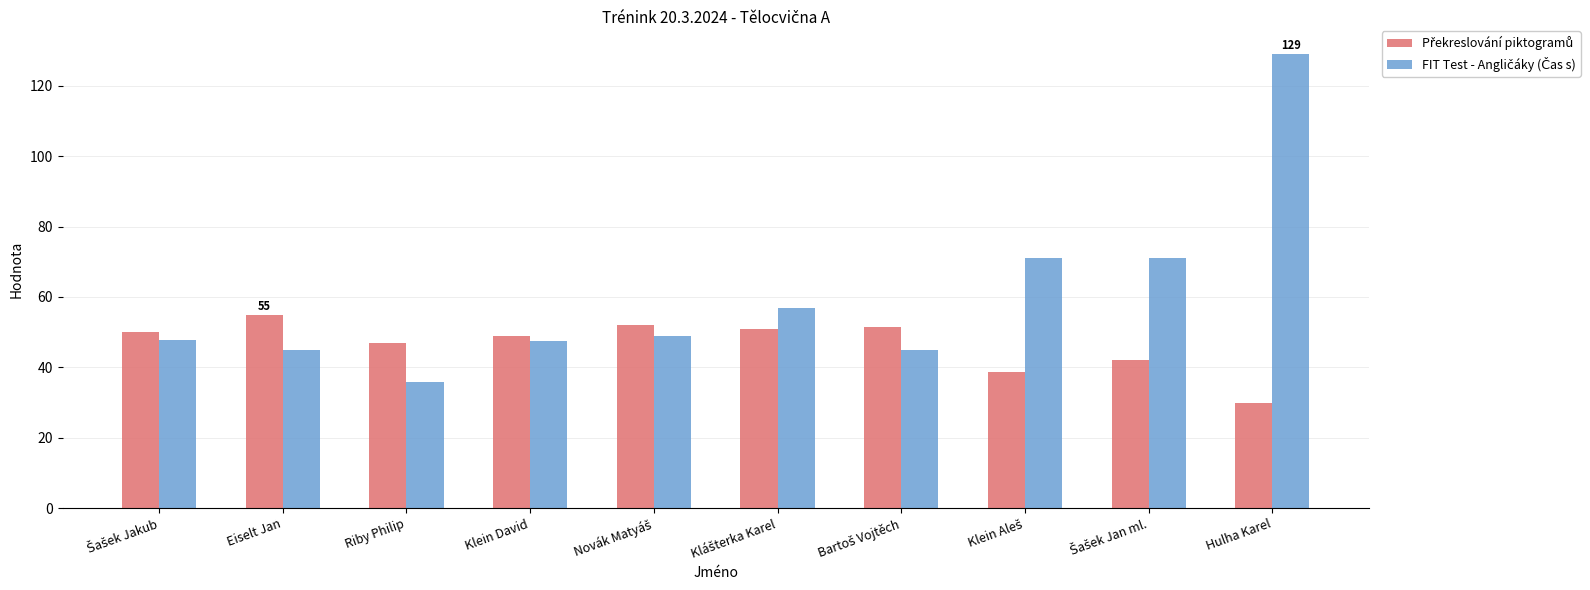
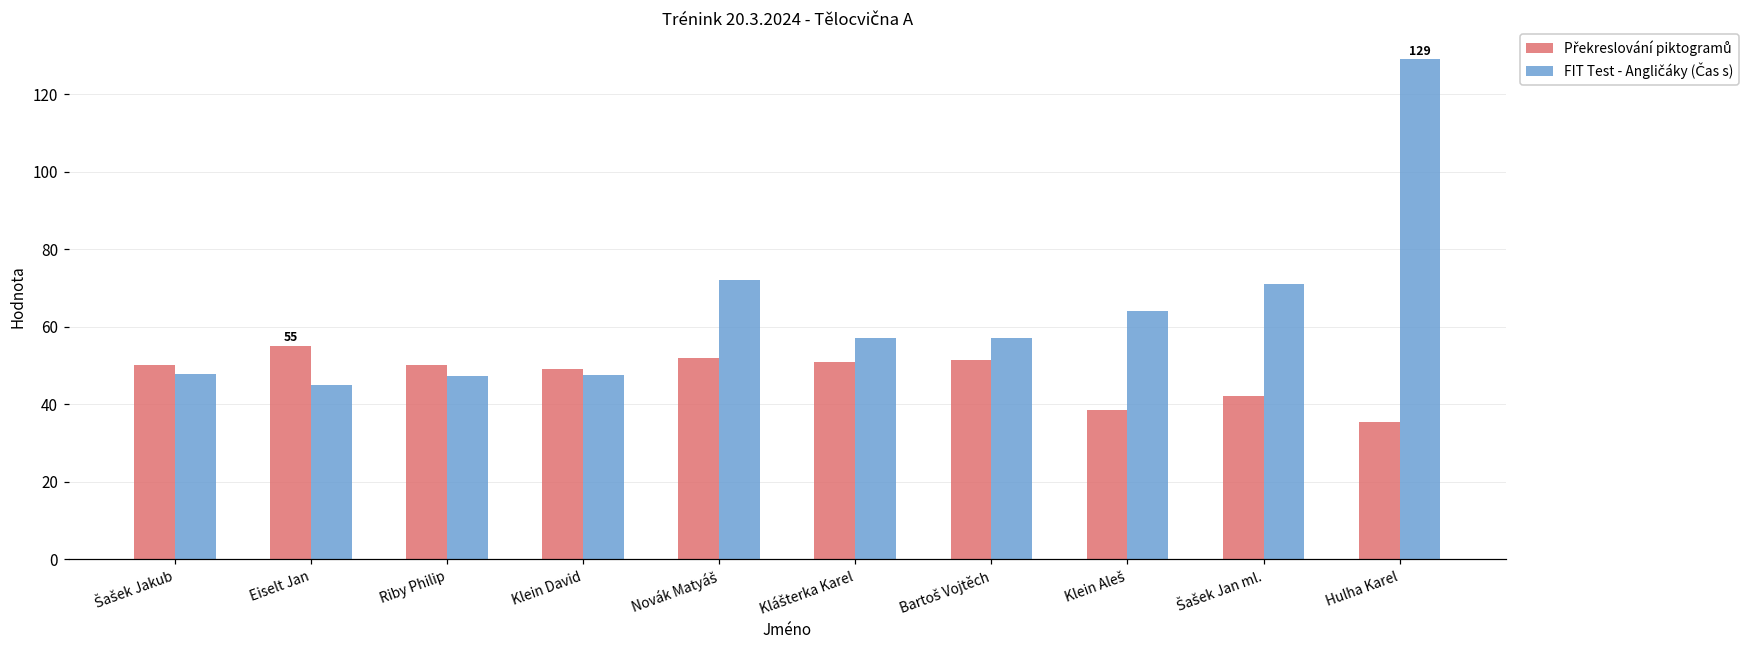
  {
    "Překreslování piktogramů": {
      "Šašek Jakub": 50,
-     "Riby Philip": 47,
+     "Riby Philip": 50,
      "Klein David": 49,
      "Novák Matyáš": 52,
      "Klášterka Karel": 51,
      "Bartoš Vojtěch": 51,
      "Klein Aleš": 39,
      "Šašek Jan ml.": 42,
-     "Hulha Karel": 30
+     "Hulha Karel": 36
    },
    "FIT Test - Angličáky (Čas s)": {
      "Šašek Jakub": 48,
      "Eiselt Jan": 45,
-     "Riby Philip": 36,
+     "Riby Philip": 47,
      "Klein David": 48,
-     "Novák Matyáš": 49,
+     "Novák Matyáš": 72,
      "Klášterka Karel": 57,
-     "Bartoš Vojtěch": 45,
-     "Klein Aleš": 71,
+     "Bartoš Vojtěch": 57,
+     "Klein Aleš": 64,
      "Šašek Jan ml.": 71
    }
  }
